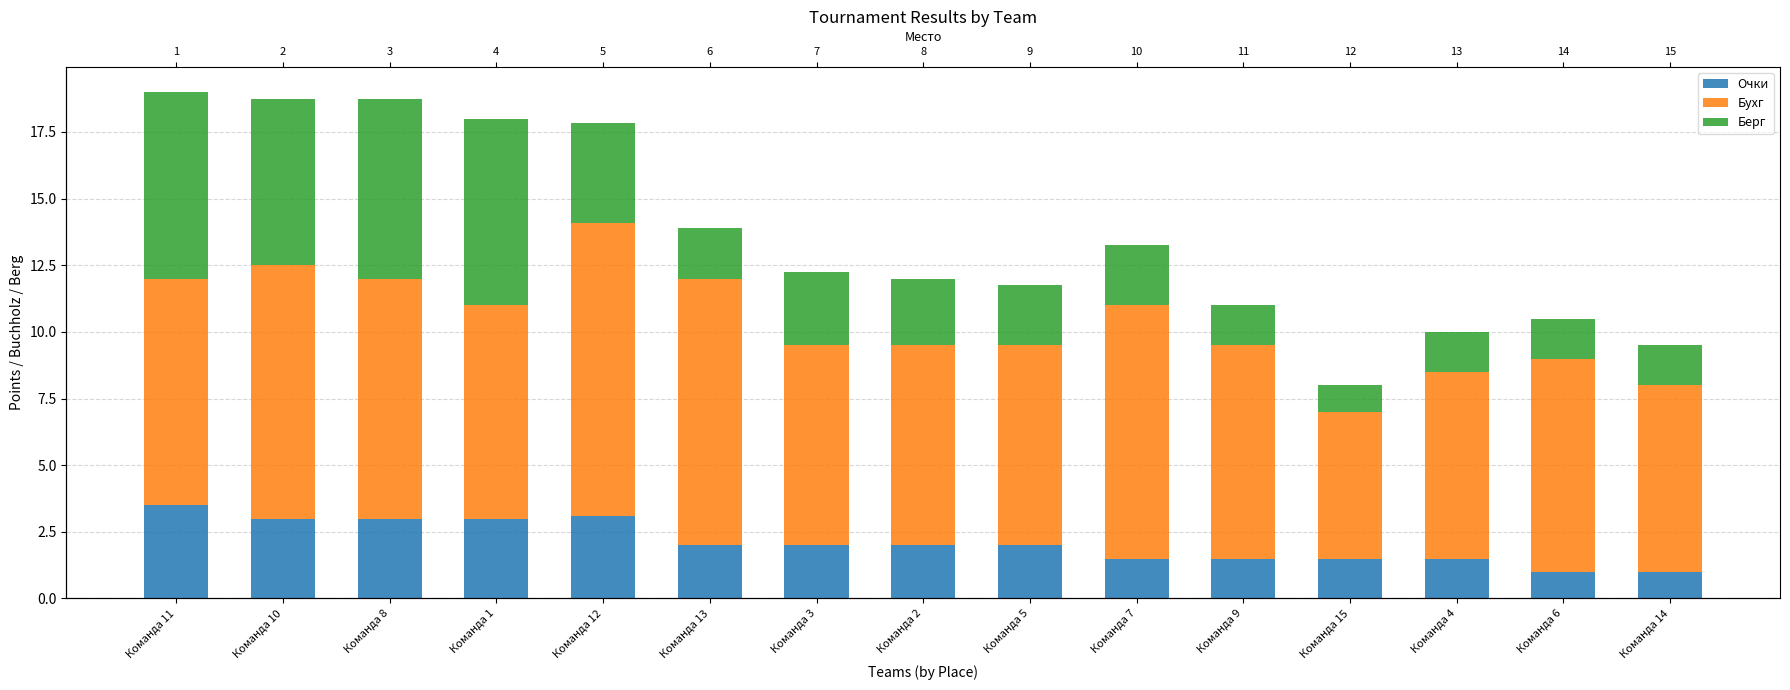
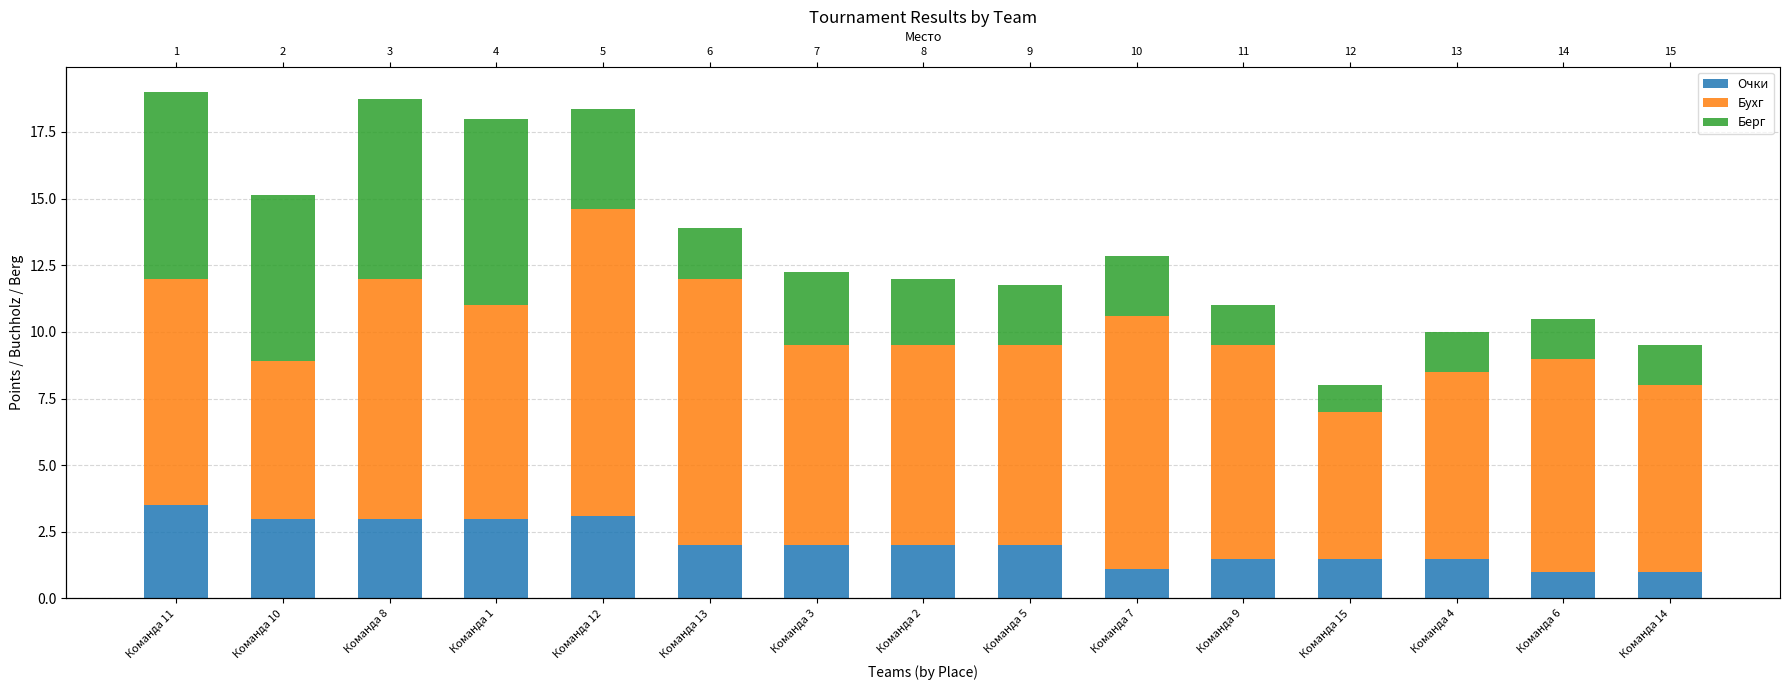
  {
    "Очки": {
      "Команда 11": 3.5,
      "Команда 10": 3.0,
      "Команда 8": 3.0,
      "Команда 1": 3.0,
      "Команда 12": 3.1,
      "Команда 13": 2.0,
      "Команда 3": 2.0,
      "Команда 2": 2.0,
      "Команда 5": 2.0,
-     "Команда 7": 1.5,
+     "Команда 7": 1.1,
      "Команда 9": 1.5,
      "Команда 15": 1.5,
      "Команда 4": 1.5,
      "Команда 6": 1.0,
      "Команда 14": 1.0
    },
    "Бухг": {
      "Команда 11": 8.5,
-     "Команда 10": 9.5,
+     "Команда 10": 5.9,
      "Команда 8": 9.0,
      "Команда 1": 8.0,
-     "Команда 12": 11.0,
+     "Команда 12": 11.5,
      "Команда 13": 10.0,
      "Команда 3": 7.5,
      "Команда 2": 7.5,
      "Команда 5": 7.5,
      "Команда 7": 9.5,
      "Команда 9": 8.0,
      "Команда 15": 5.5,
      "Команда 4": 7.0,
      "Команда 6": 8.0,
      "Команда 14": 7.0
    },
    "Берг": {
      "Команда 11": 7.0,
      "Команда 10": 6.3,
      "Команда 8": 6.8,
      "Команда 1": 7.0,
      "Команда 12": 3.8,
      "Команда 13": 1.9,
      "Команда 3": 2.8,
      "Команда 2": 2.5,
      "Команда 5": 2.3,
      "Команда 7": 2.3,
      "Команда 9": 1.5,
      "Команда 15": 1.0,
      "Команда 4": 1.5,
      "Команда 6": 1.5,
      "Команда 14": 1.5
    }
  }
